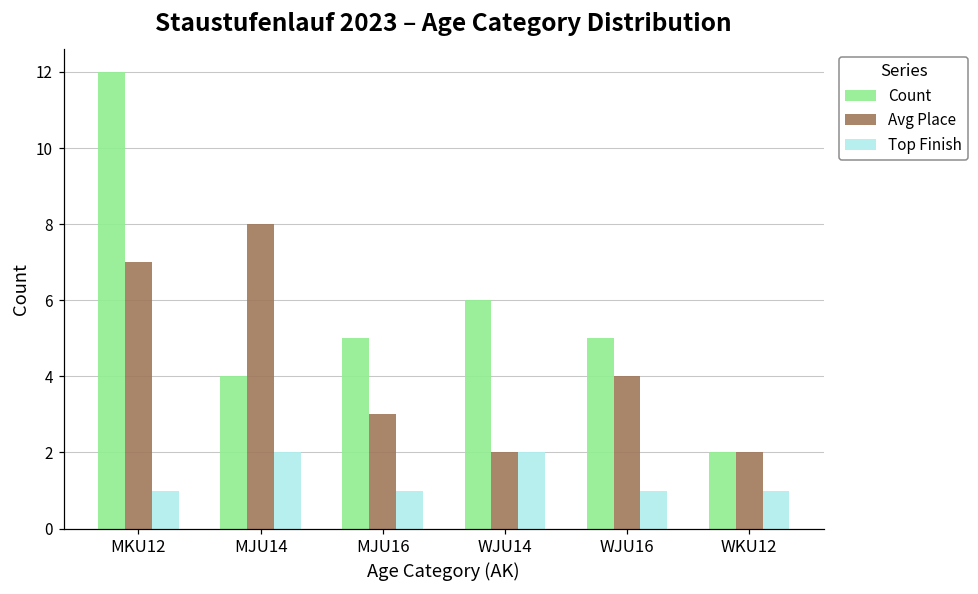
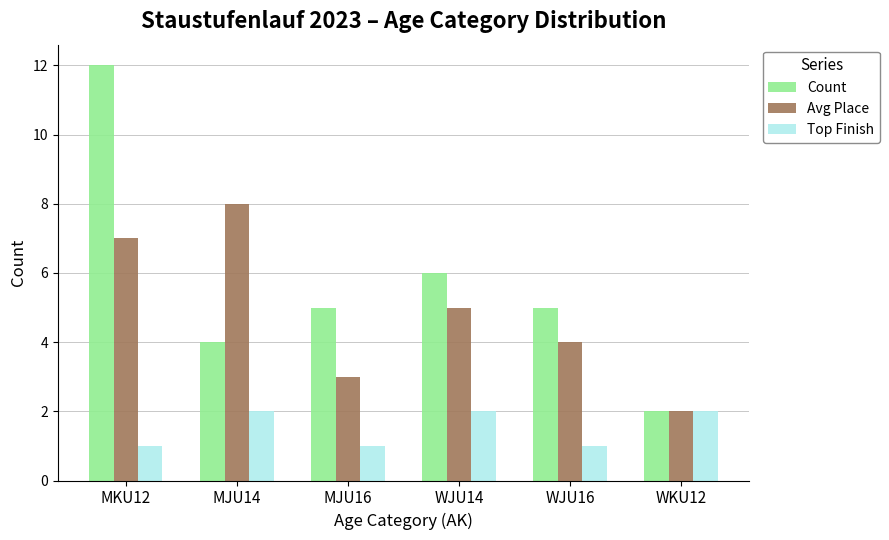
  {
    "Count": {
      "MKU12": 12,
      "MJU14": 4,
      "MJU16": 5,
      "WJU14": 6,
      "WJU16": 5,
      "WKU12": 2
    },
    "Avg Place": {
      "MKU12": 7,
      "MJU14": 8,
      "MJU16": 3,
-     "WJU14": 2,
+     "WJU14": 5,
      "WJU16": 4,
      "WKU12": 2
    },
    "Top Finish": {
      "MKU12": 1,
      "MJU14": 2,
      "MJU16": 1,
      "WJU14": 2,
      "WJU16": 1,
-     "WKU12": 1
+     "WKU12": 2
    }
  }
